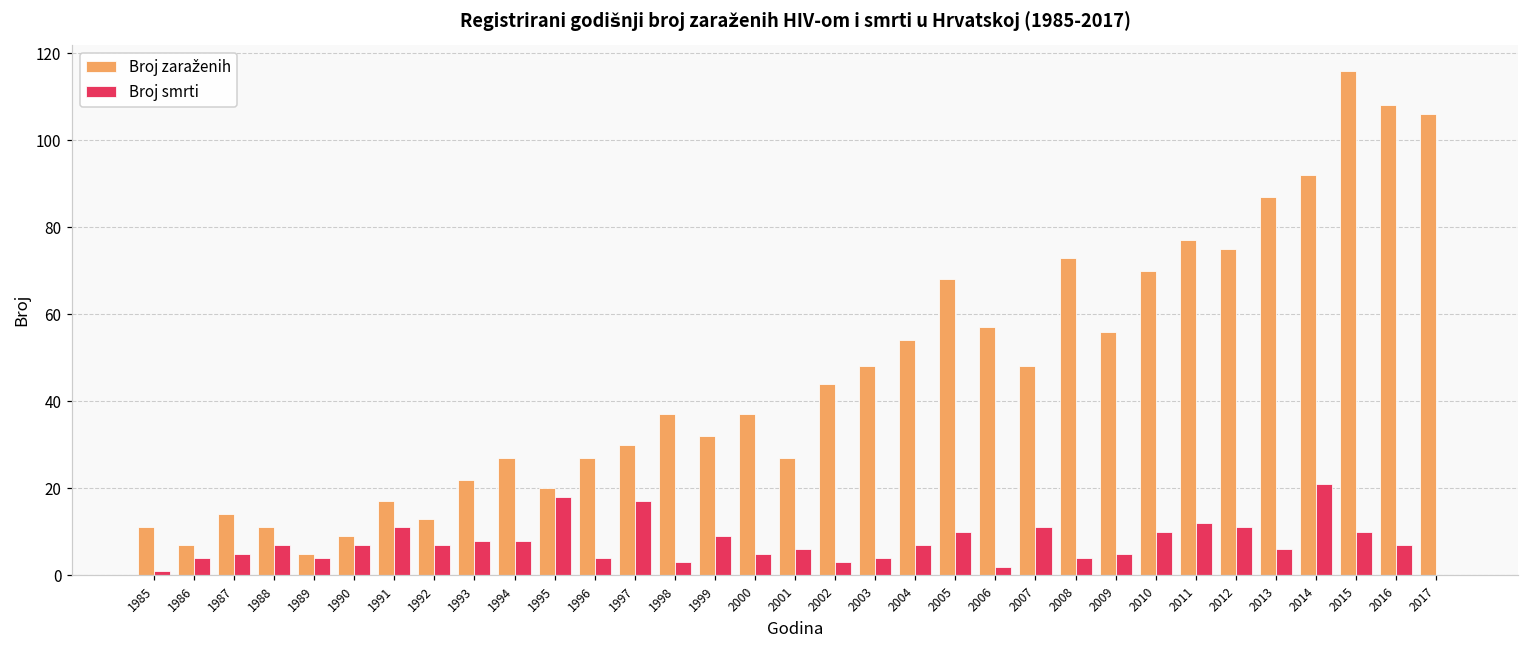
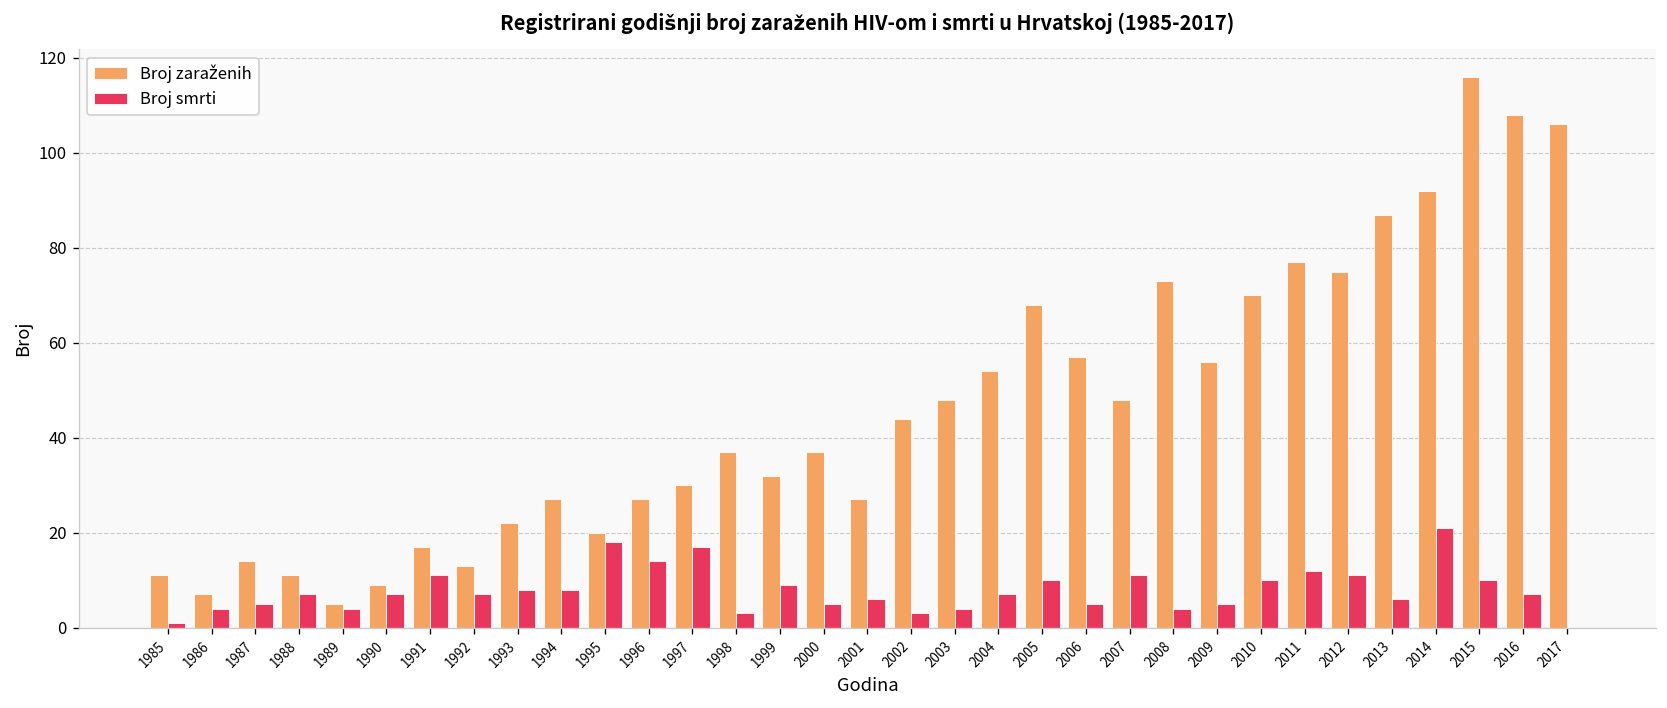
  {
    "Broj zaraženih": {
      "1985": 11,
      "1986": 7,
      "1987": 14,
      "1988": 11,
      "1989": 5,
      "1990": 9,
      "1991": 17,
      "1992": 13,
      "1993": 22,
      "1994": 27,
      "1995": 20,
      "1996": 27,
      "1997": 30,
      "1998": 37,
      "1999": 32,
      "2000": 37,
      "2001": 27,
      "2002": 44,
      "2003": 48,
      "2004": 54,
      "2005": 68,
      "2006": 57,
      "2007": 48,
      "2008": 73,
      "2009": 56,
      "2010": 70,
      "2011": 77,
      "2012": 75,
      "2013": 87,
      "2014": 92,
      "2015": 116,
      "2016": 108,
      "2017": 106
    },
    "Broj smrti": {
      "1985": 1,
      "1986": 4,
      "1987": 5,
      "1988": 7,
      "1989": 4,
      "1990": 7,
      "1991": 11,
      "1992": 7,
      "1993": 8,
      "1994": 8,
      "1995": 18,
-     "1996": 4,
+     "1996": 14,
      "1997": 17,
      "1998": 3,
      "1999": 9,
      "2000": 5,
      "2001": 6,
      "2002": 3,
      "2003": 4,
      "2004": 7,
      "2005": 10,
-     "2006": 2,
+     "2006": 5,
      "2007": 11,
      "2008": 4,
      "2009": 5,
      "2010": 10,
      "2011": 12,
      "2012": 11,
      "2013": 6,
      "2014": 21,
      "2015": 10,
      "2016": 7,
      "2017": 0
    }
  }
